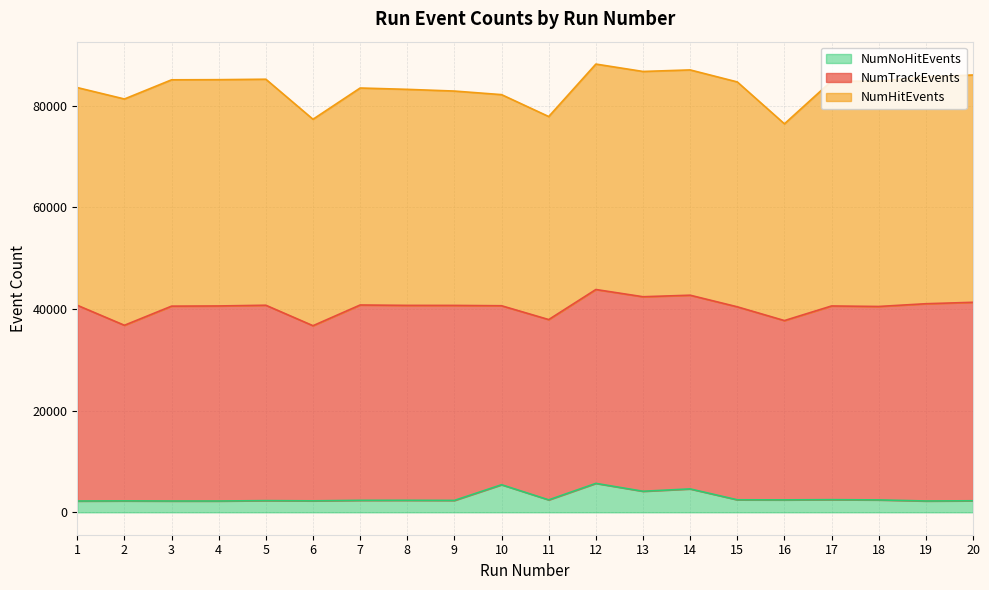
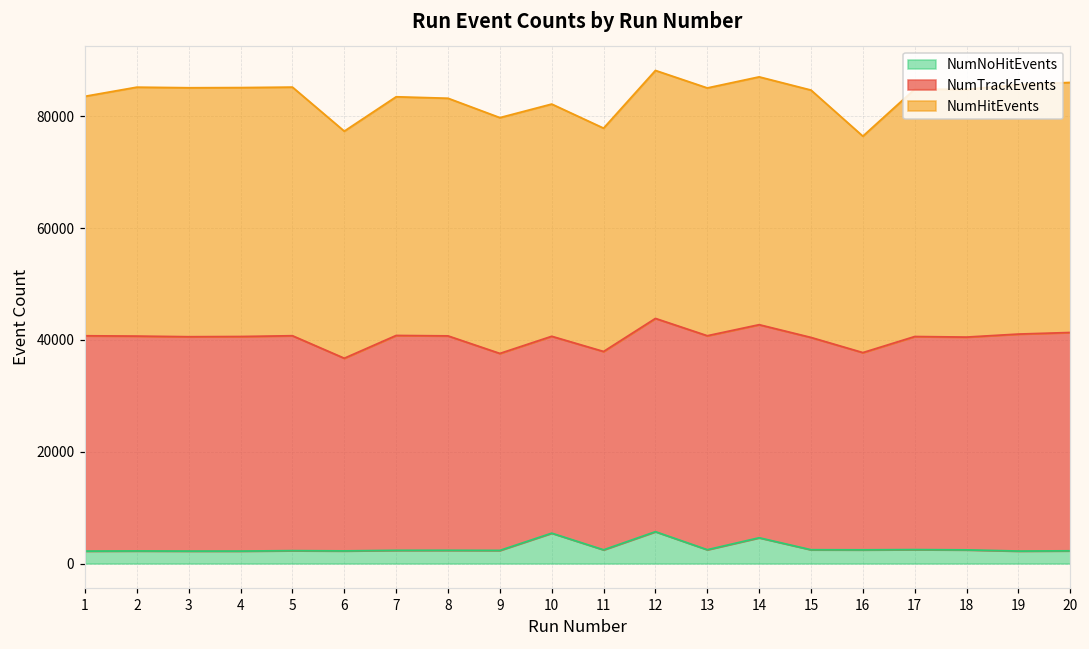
  {
    "NumNoHitEvents": {
      "1": 2000,
      "2": 2000,
      "3": 2000,
      "4": 2000,
      "5": 2000,
      "6": 2000,
      "7": 2000,
      "8": 2000,
      "9": 2000,
      "10": 5000,
      "11": 2000,
      "12": 6000,
-     "13": 4000,
+     "13": 2000,
      "14": 5000,
      "15": 2000,
      "16": 2000,
      "17": 2000,
      "18": 2000,
      "19": 2000,
      "20": 2000
    },
    "NumTrackEvents": {
      "1": 39000,
-     "2": 35000,
+     "2": 38000,
      "3": 38000,
      "4": 38000,
      "5": 38000,
      "6": 34000,
      "7": 38000,
      "8": 38000,
-     "9": 38000,
+     "9": 35000,
      "10": 35000,
      "11": 35000,
      "12": 38000,
      "13": 38000,
      "14": 38000,
      "15": 38000,
      "16": 35000,
      "17": 38000,
      "18": 38000,
      "19": 39000,
      "20": 39000
    },
    "NumHitEvents": {
      "1": 43000,
      "2": 45000,
      "3": 45000,
      "4": 45000,
      "5": 44000,
      "6": 41000,
      "7": 43000,
      "8": 43000,
      "9": 42000,
      "10": 42000,
      "11": 40000,
      "12": 44000,
      "13": 44000,
      "14": 44000,
      "15": 44000,
      "16": 39000,
      "20": 45000
    }
  }
